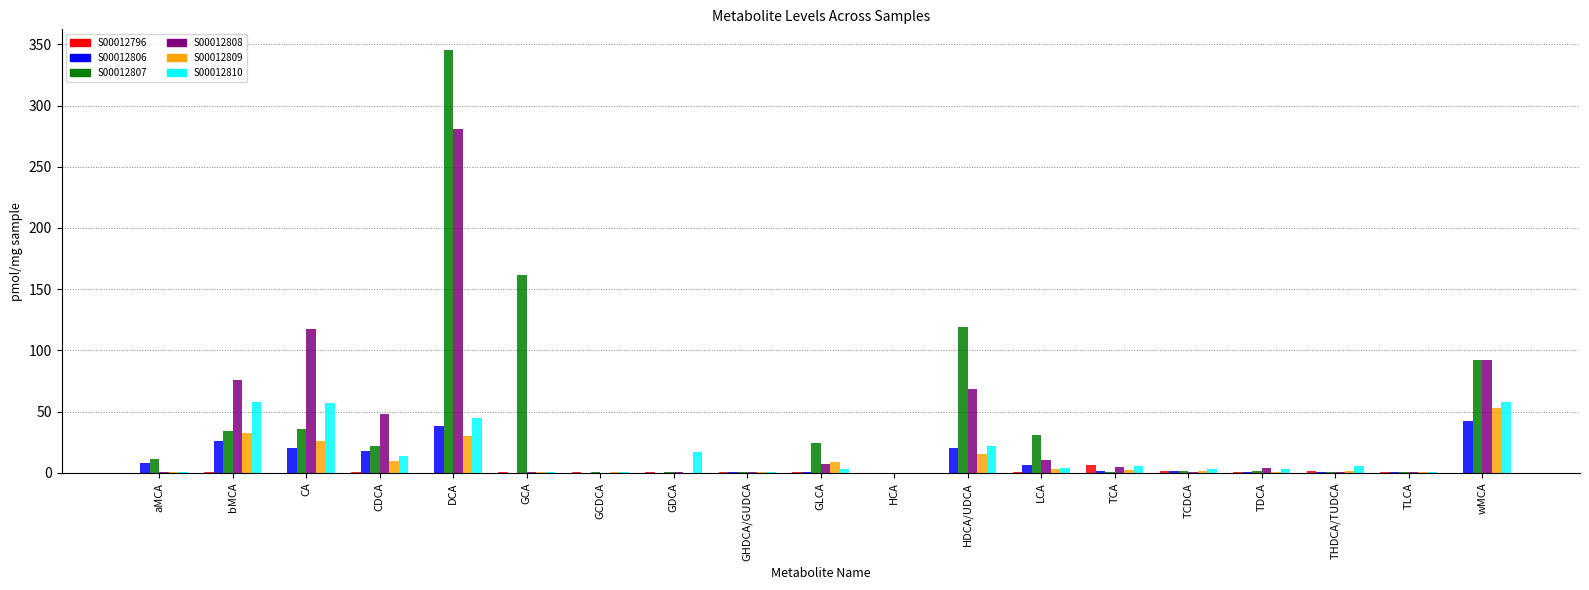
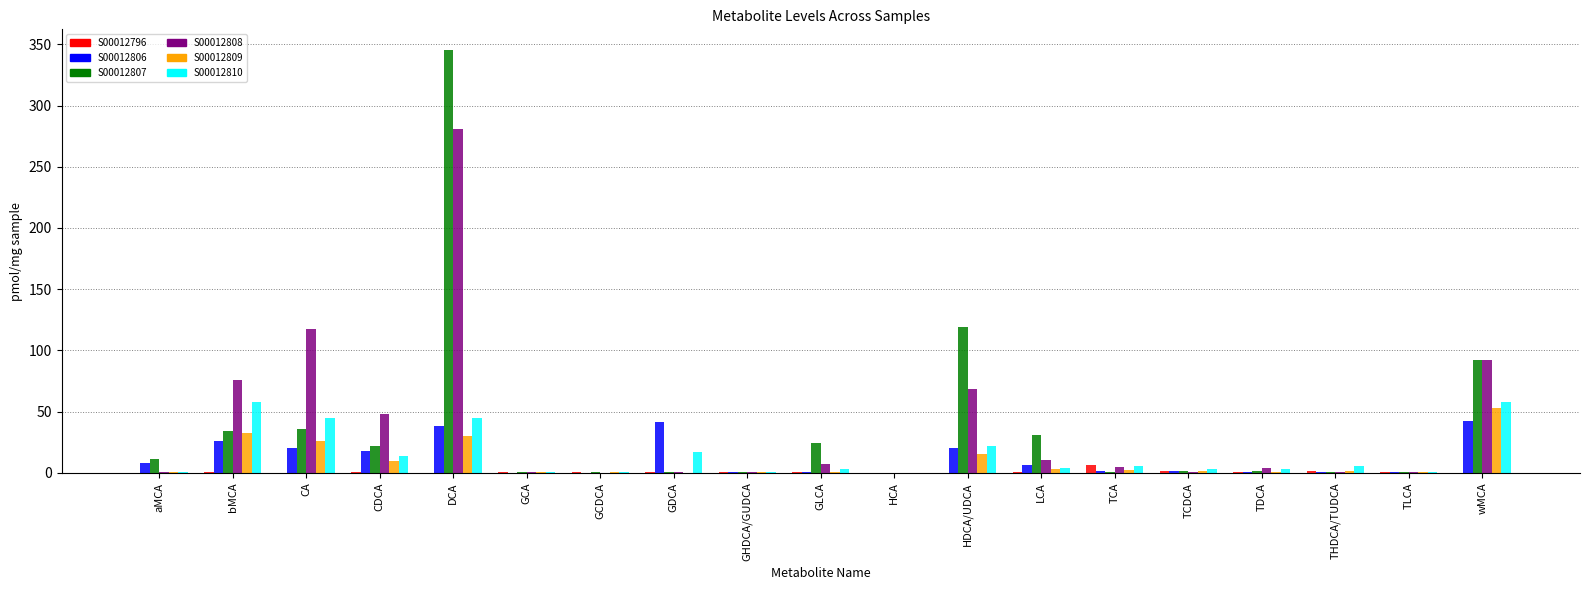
  {
    "S00012796": {
      "CA": 0,
      "TCA": 6
    },
    "S00012806": {
      "aMCA": 8,
      "bMCA": 26,
      "CA": 20,
      "CDCA": 18,
      "DCA": 38,
-     "GDCA": 0,
+     "GDCA": 42,
      "HDCA/UDCA": 21,
      "LCA": 6,
      "wMCA": 42
    },
    "S00012807": {
      "aMCA": 11,
      "bMCA": 34,
      "CA": 36,
      "CDCA": 22,
      "DCA": 345,
-     "GCA": 162,
+     "GCA": 0,
      "GLCA": 24,
      "HDCA/UDCA": 119,
      "LCA": 31,
      "wMCA": 92
    },
    "S00012808": {
      "bMCA": 76,
      "CA": 117,
      "CDCA": 48,
      "DCA": 281,
      "GLCA": 8,
      "HDCA/UDCA": 68,
      "LCA": 10,
      "TCA": 5,
      "TDCA": 4,
      "wMCA": 92
    },
    "S00012809": {
      "bMCA": 32,
      "CA": 26,
      "CDCA": 10,
      "DCA": 30,
-     "GLCA": 9,
+     "GLCA": 1,
      "HDCA/UDCA": 15,
      "LCA": 3,
      "TCA": 2,
      "wMCA": 53
    },
    "S00012810": {
      "bMCA": 58,
-     "CA": 57,
+     "CA": 45,
      "CDCA": 14,
      "DCA": 45,
      "GDCA": 17,
      "GLCA": 3,
      "HDCA/UDCA": 22,
      "LCA": 4,
      "TCA": 5,
      "TCDCA": 3,
      "TDCA": 3,
      "THDCA/TUDCA": 5,
      "wMCA": 58
    }
  }
